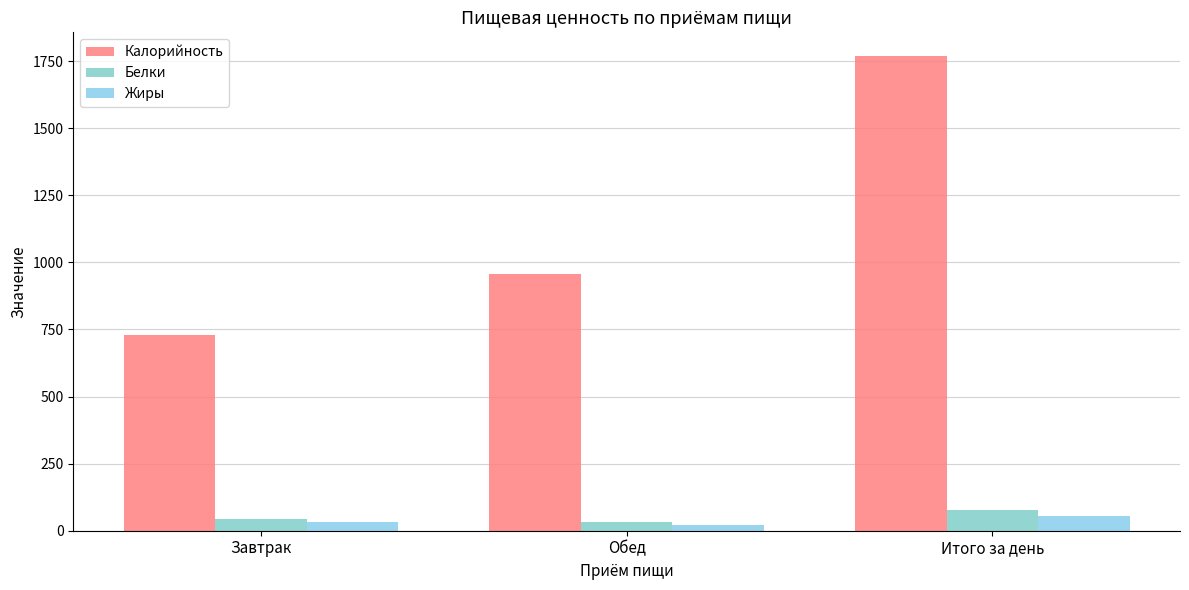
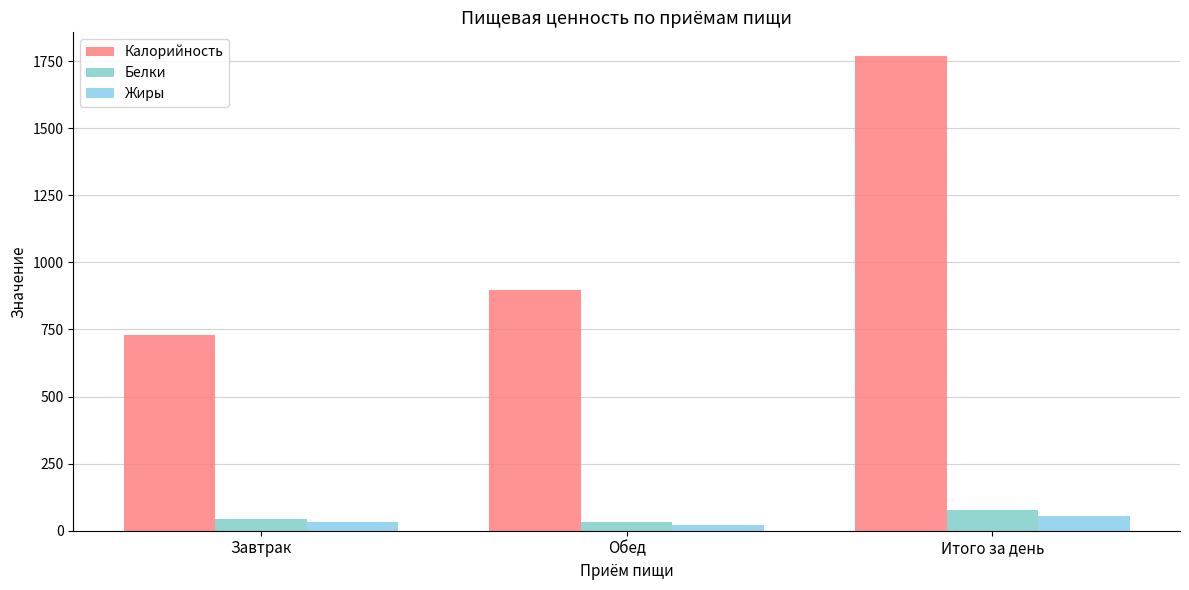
  {
    "Калорийность": {
      "Завтрак": 730,
-     "Обед": 960,
+     "Обед": 900,
      "Итого за день": 1770
    }
  }
